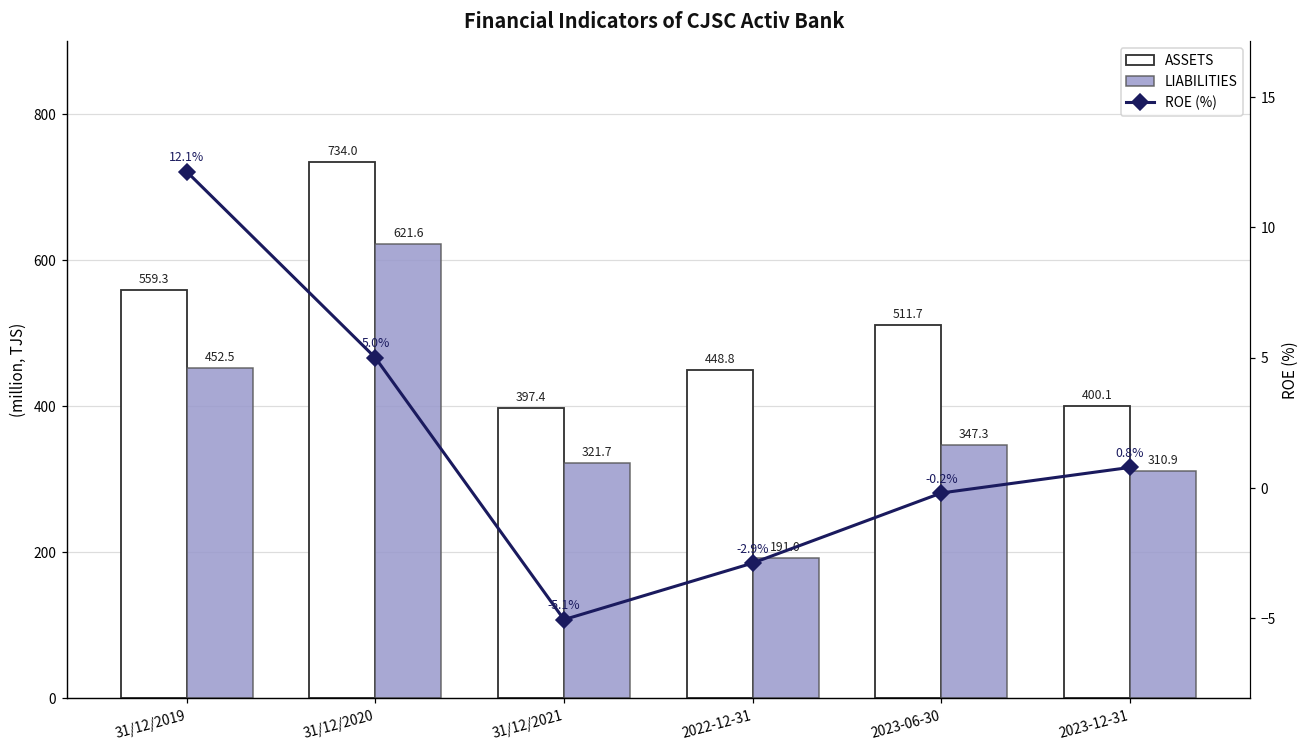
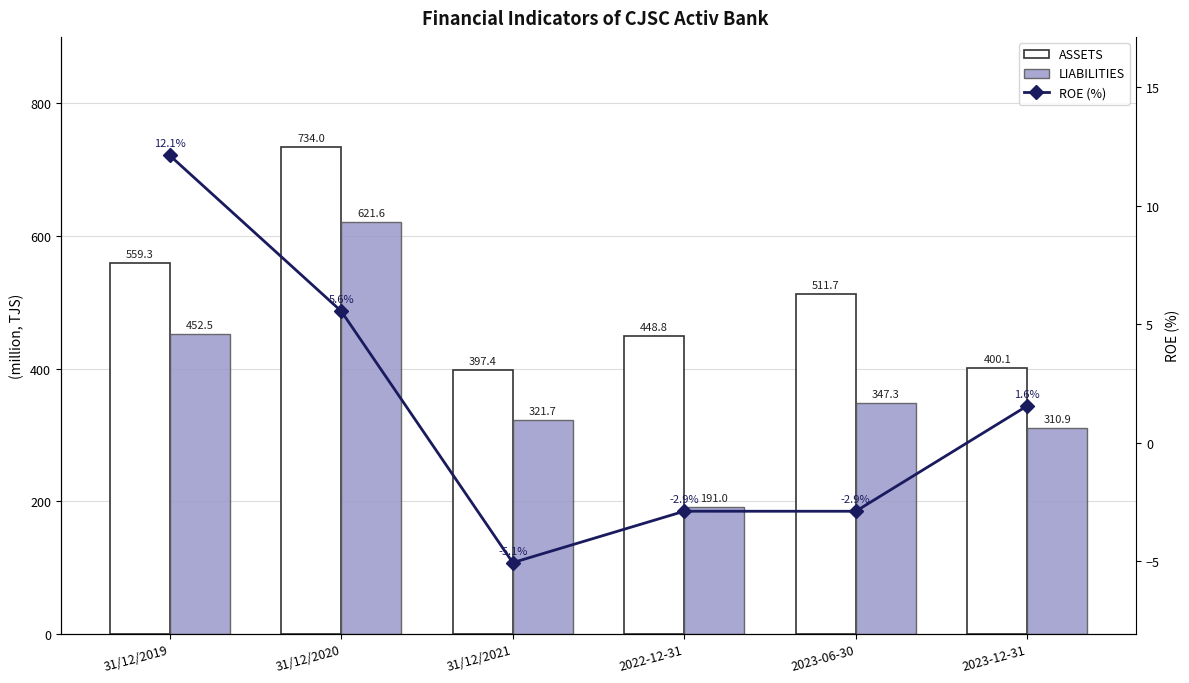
  {
    "ASSETS": {
      "31/12/2019": "559.3",
      "31/12/2020": "734.0",
      "31/12/2021": "397.4",
      "2022-12-31": "448.8",
      "2023-06-30": "511.7",
      "2023-12-31": "400.1"
    },
    "LIABILITIES": {
      "31/12/2019": "452.5",
      "31/12/2020": "621.6",
      "31/12/2021": "321.7",
      "2022-12-31": "191.0",
      "2023-06-30": "347.3",
      "2023-12-31": "310.9"
    },
    "ROE (%)": {
      "31/12/2019": "12.1%",
-     "31/12/2020": "5.0%",
+     "31/12/2020": "5.6%",
      "31/12/2021": "-5.1%",
      "2022-12-31": "-2.9%",
-     "2023-06-30": "-0.2%",
-     "2023-12-31": "0.8%"
+     "2023-06-30": "-2.9%",
+     "2023-12-31": "1.6%"
    }
  }
